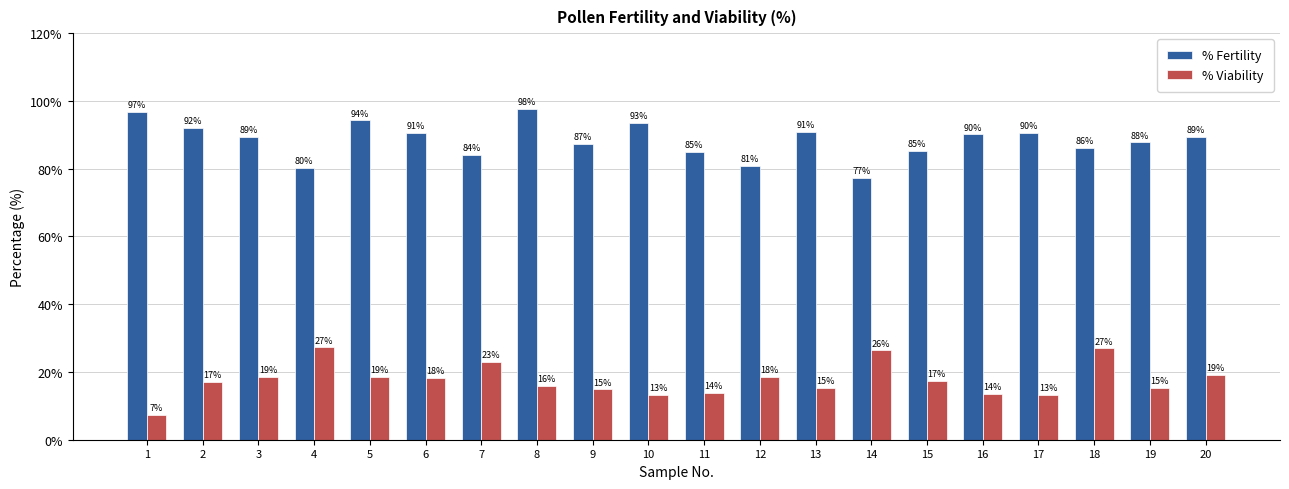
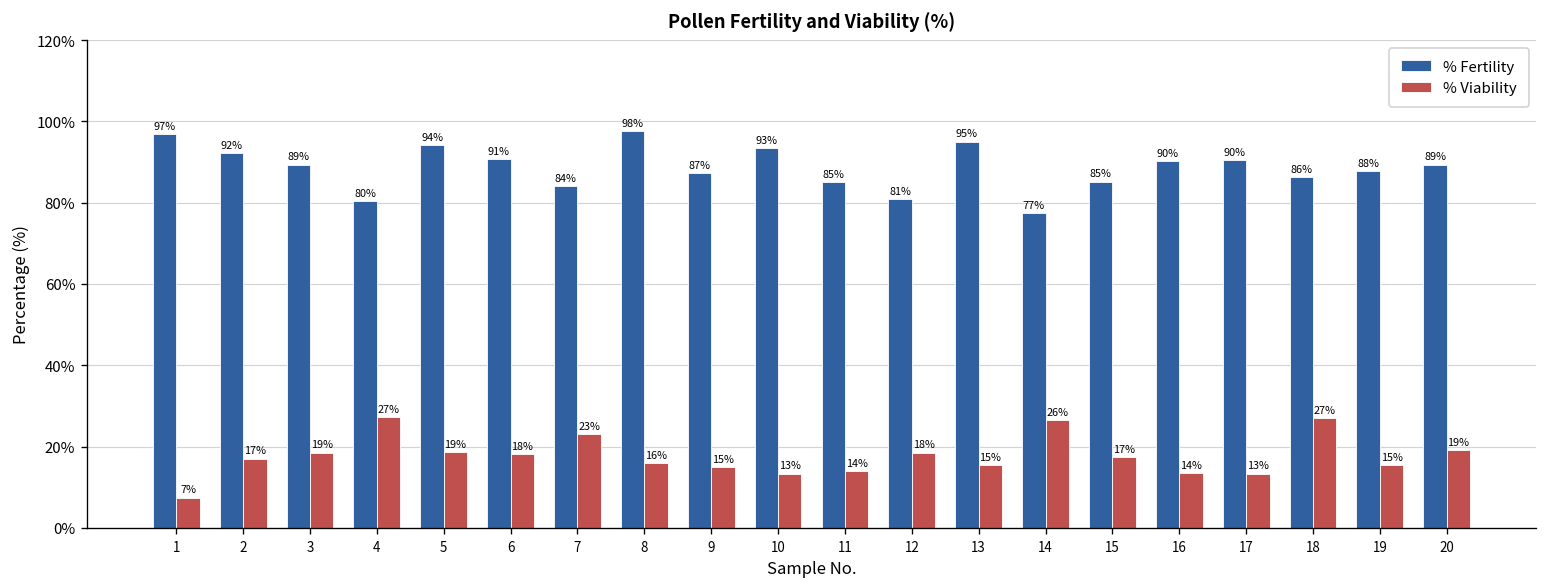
  {
    "% Fertility": {
      "1": "97%",
      "2": "92%",
      "3": "89%",
      "4": "80%",
      "5": "94%",
      "6": "91%",
      "7": "84%",
      "8": "98%",
      "9": "87%",
      "10": "93%",
      "11": "85%",
      "12": "81%",
-     "13": "91%",
+     "13": "95%",
      "14": "77%",
      "15": "85%",
      "16": "90%",
      "17": "90%",
      "18": "86%",
      "19": "88%",
      "20": "89%"
    },
    "% Viability": {
      "1": "7%",
      "2": "17%",
      "3": "19%",
      "4": "27%",
      "5": "19%",
      "6": "18%",
      "7": "23%",
      "8": "16%",
      "9": "15%",
      "10": "13%",
      "11": "14%",
      "12": "18%",
      "13": "15%",
      "14": "26%",
      "15": "17%",
      "16": "14%",
      "17": "13%",
      "18": "27%",
      "19": "15%",
      "20": "19%"
    }
  }
